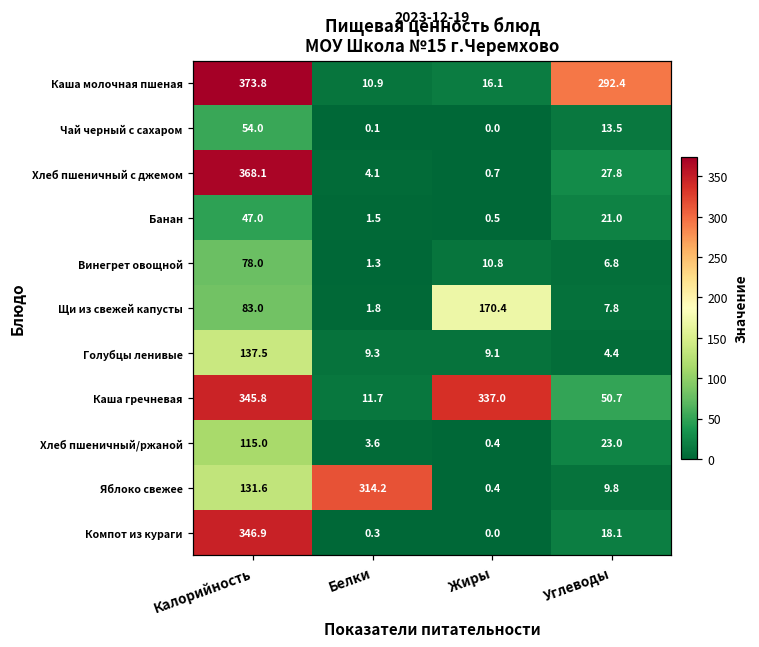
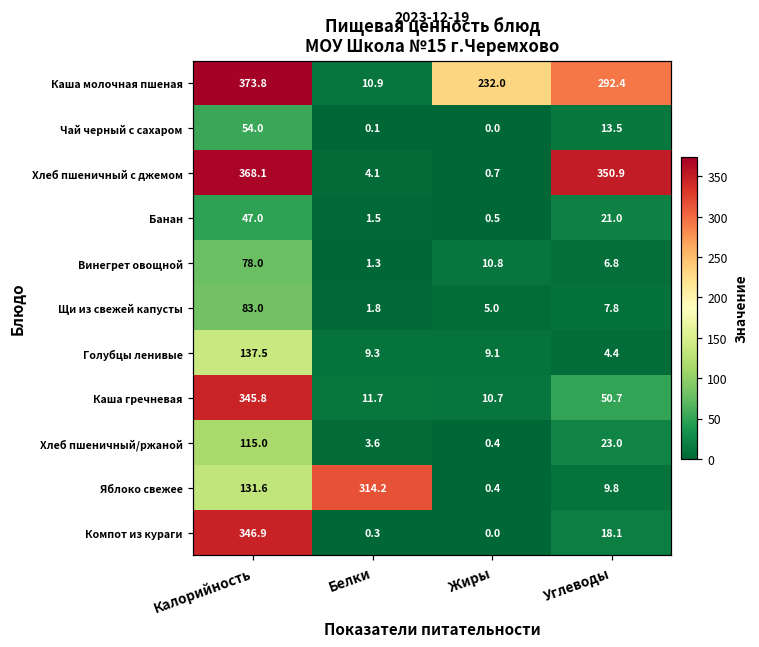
  {
    "Каша молочная пшеная": {
      "Калорийность": 373.8,
      "Белки": 10.9,
-     "Жиры": 16.1,
+     "Жиры": 232.0,
      "Углеводы": 292.4
    },
    "Чай черный с сахаром": {
      "Калорийность": 54.0,
      "Белки": 0.1,
      "Жиры": 0.0,
      "Углеводы": 13.5
    },
    "Хлеб пшеничный с джемом": {
      "Калорийность": 368.1,
      "Белки": 4.1,
      "Жиры": 0.7,
-     "Углеводы": 27.8
+     "Углеводы": 350.9
    },
    "Банан": {
      "Калорийность": 47.0,
      "Белки": 1.5,
      "Жиры": 0.5,
      "Углеводы": 21.0
    },
    "Винегрет овощной": {
      "Калорийность": 78.0,
      "Белки": 1.3,
      "Жиры": 10.8,
      "Углеводы": 6.8
    },
    "Щи из свежей капусты": {
      "Калорийность": 83.0,
      "Белки": 1.8,
-     "Жиры": 170.4,
+     "Жиры": 5.0,
      "Углеводы": 7.8
    },
    "Голубцы ленивые": {
      "Калорийность": 137.5,
      "Белки": 9.3,
      "Жиры": 9.1,
      "Углеводы": 4.4
    },
    "Каша гречневая": {
      "Калорийность": 345.8,
      "Белки": 11.7,
-     "Жиры": 337.0,
+     "Жиры": 10.7,
      "Углеводы": 50.7
    },
    "Хлеб пшеничный/ржаной": {
      "Калорийность": 115.0,
      "Белки": 3.6,
      "Жиры": 0.4,
      "Углеводы": 23.0
    },
    "Яблоко свежее": {
      "Калорийность": 131.6,
      "Белки": 314.2,
      "Жиры": 0.4,
      "Углеводы": 9.8
    },
    "Компот из кураги": {
      "Калорийность": 346.9,
      "Белки": 0.3,
      "Жиры": 0.0,
      "Углеводы": 18.1
    }
  }
